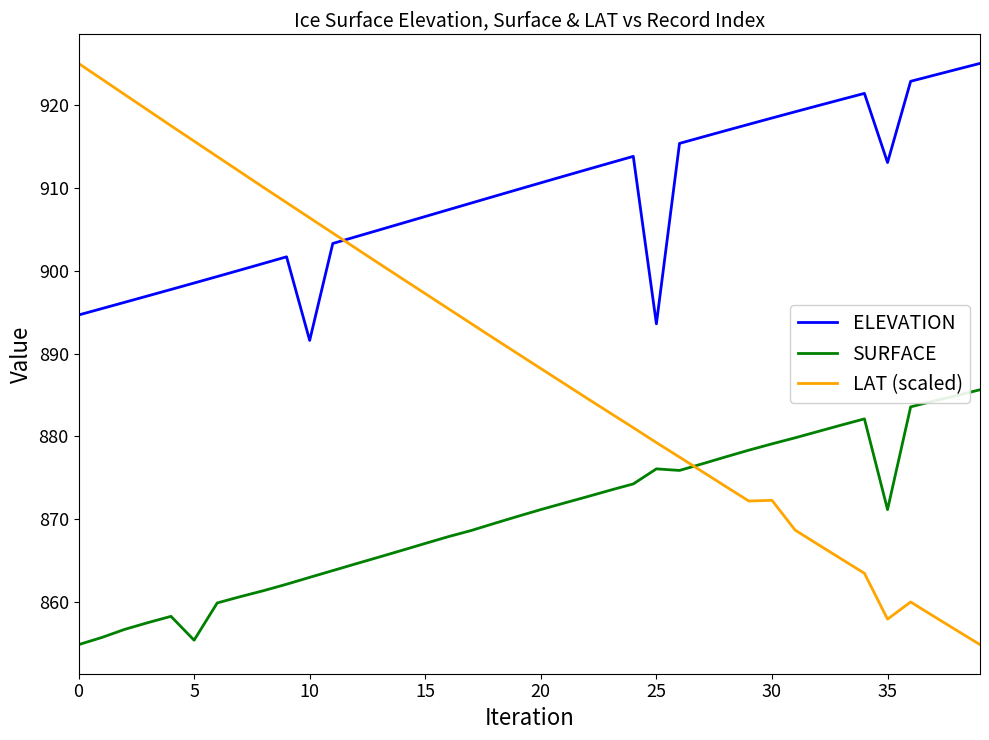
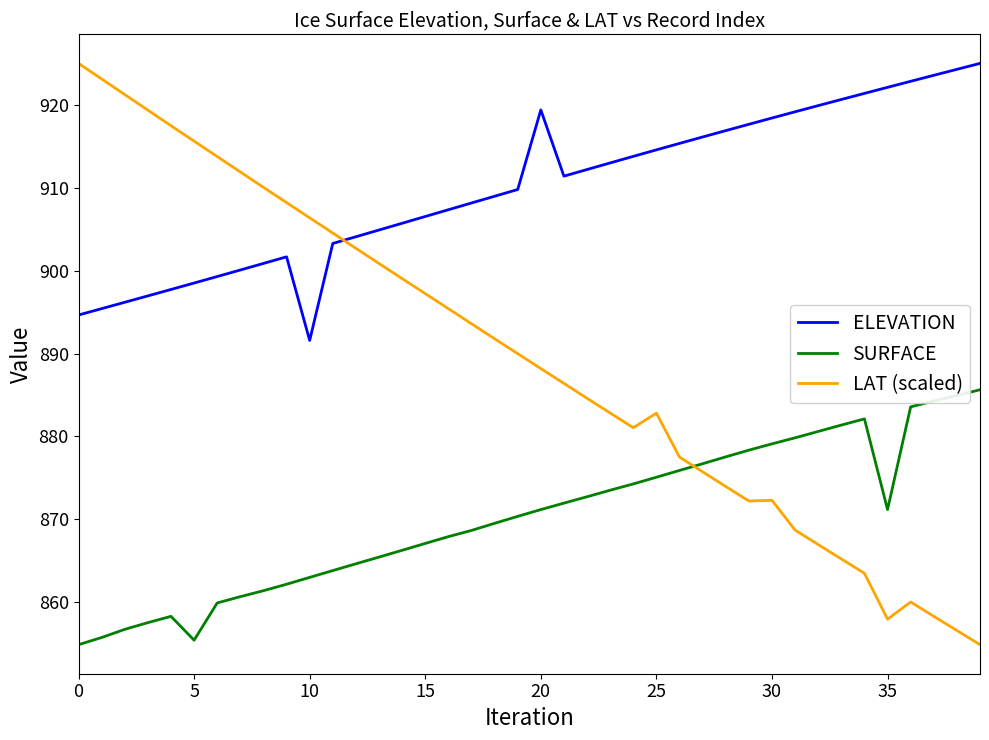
  {
    "ELEVATION": {
      "0": 895,
      "5": 899,
      "10": 892,
      "15": 907,
-     "20": 911,
-     "25": 894,
+     "20": 919,
+     "25": 915,
      "30": 918,
-     "35": 913
+     "35": 922
    },
    "SURFACE": {
      "0": 855,
      "5": 855,
      "10": 863,
      "15": 867,
      "20": 871,
-     "25": 876,
+     "25": 875,
      "30": 879,
      "35": 871
    },
    "LAT (scaled)": {
      "0": 925,
      "5": 916,
      "10": 906,
      "15": 897,
      "20": 888,
-     "25": 879,
+     "25": 883,
      "30": 872,
      "35": 858
    }
  }
